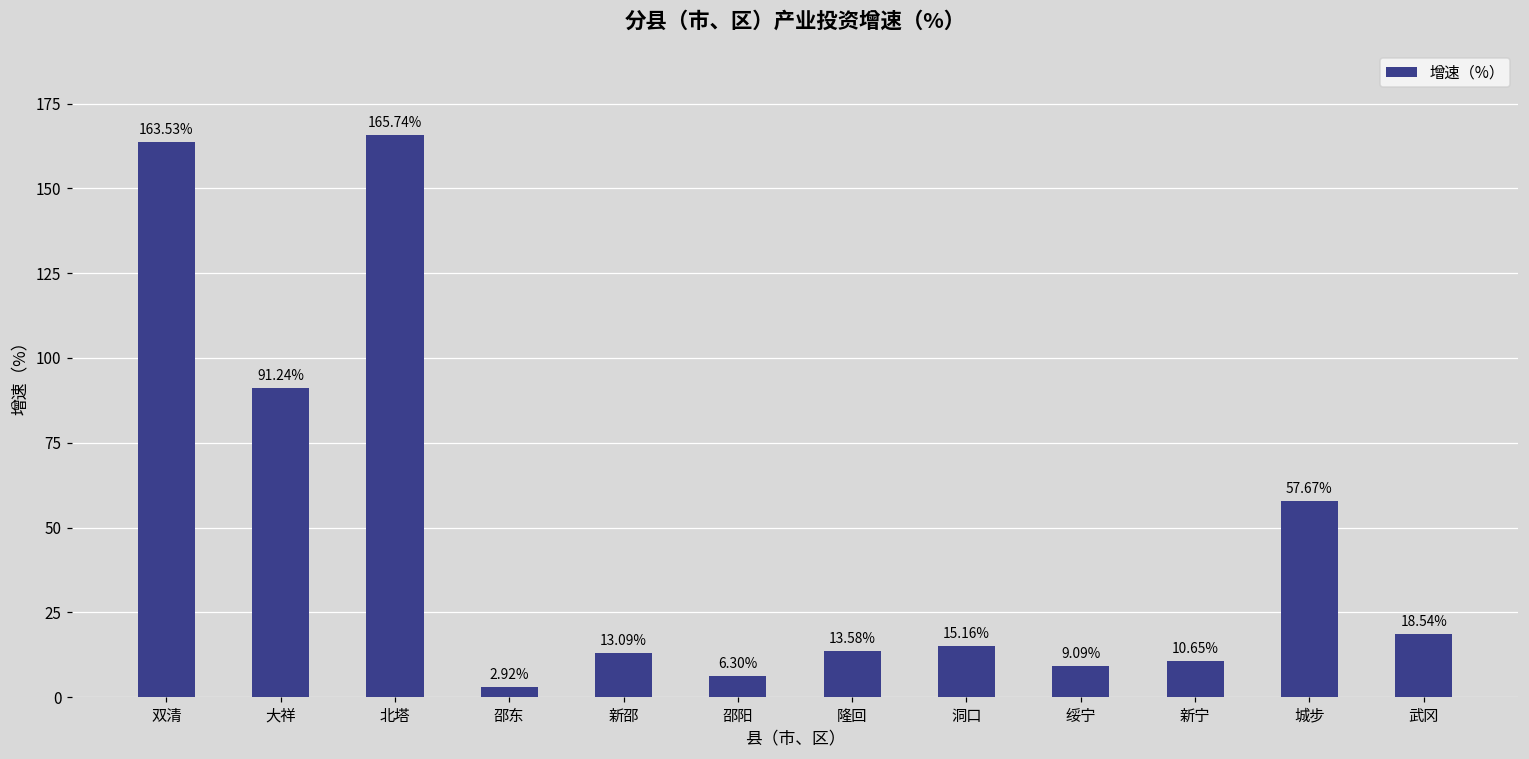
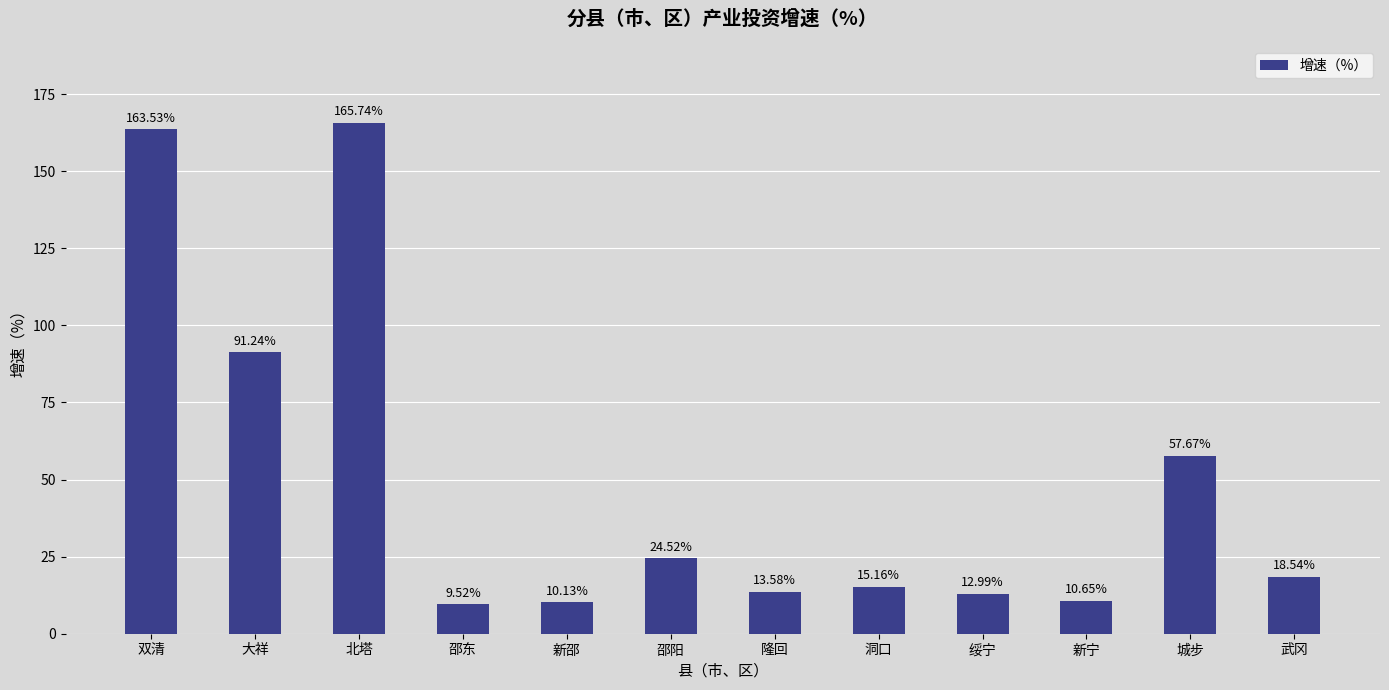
  {
    "双清": "163.53%",
    "大祥": "91.24%",
    "北塔": "165.74%",
-   "邵东": "2.92%",
-   "新邵": "13.09%",
-   "邵阳": "6.30%",
+   "邵东": "9.52%",
+   "新邵": "10.13%",
+   "邵阳": "24.52%",
    "隆回": "13.58%",
    "洞口": "15.16%",
-   "绥宁": "9.09%",
+   "绥宁": "12.99%",
    "新宁": "10.65%",
    "城步": "57.67%",
    "武冈": "18.54%"
  }
